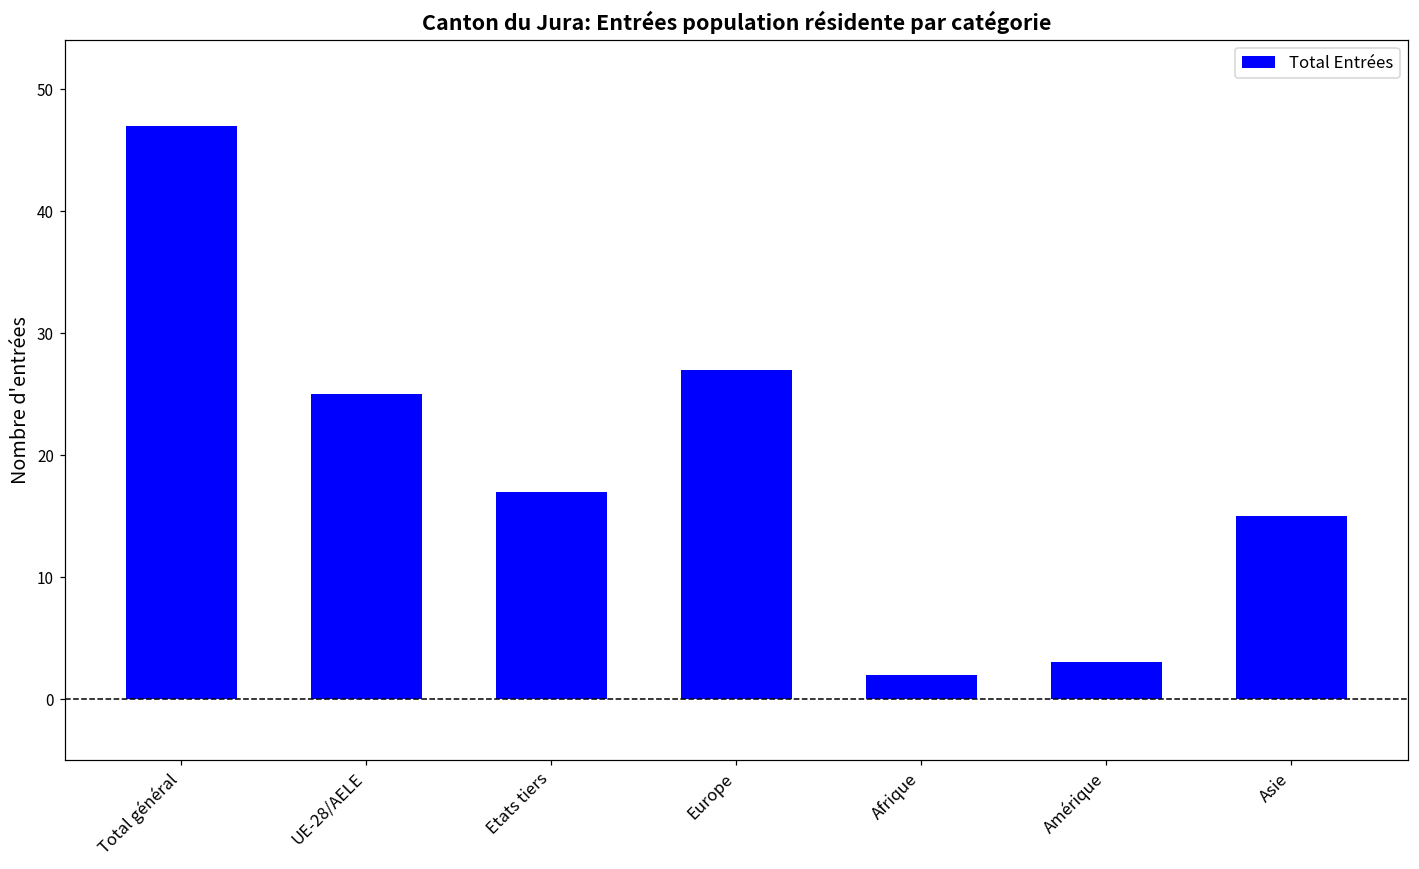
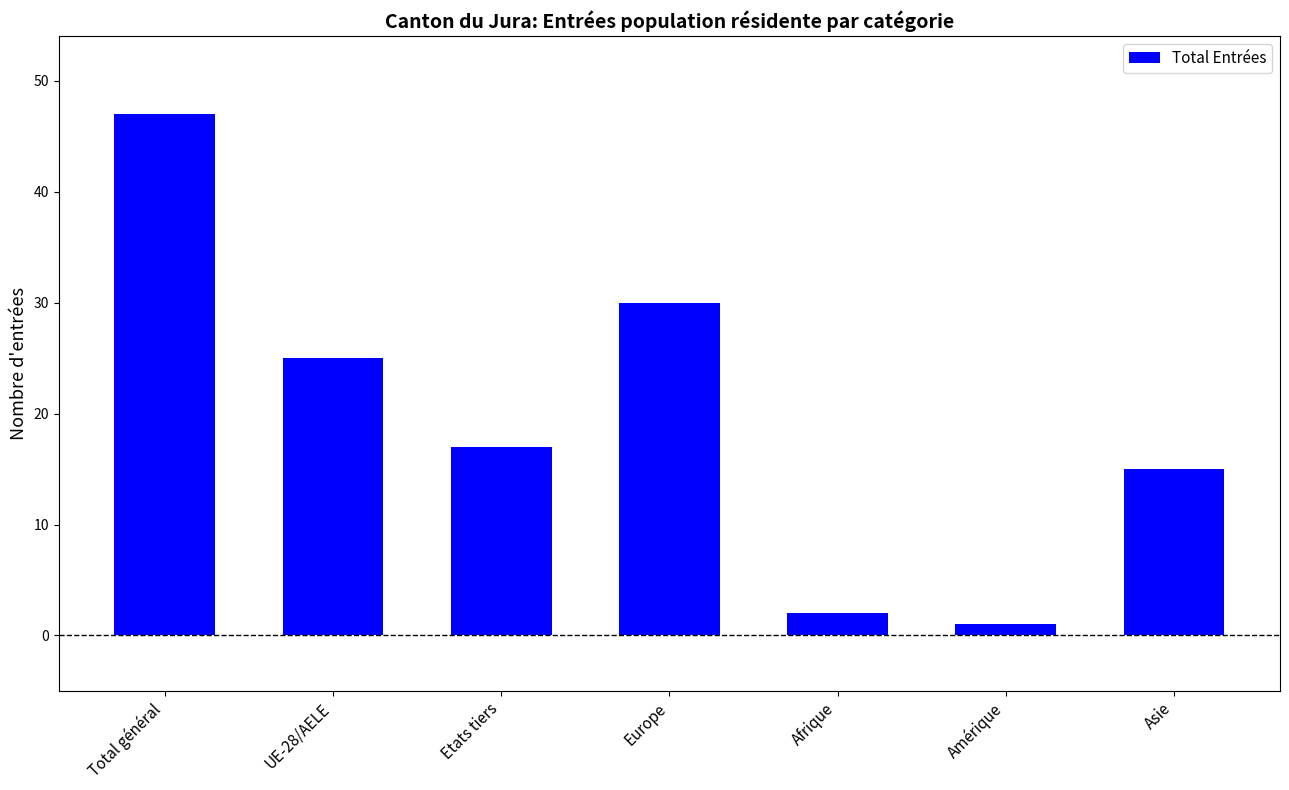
  {
    "Total général": 47,
    "UE-28/AELE": 25,
    "Etats tiers": 17,
-   "Europe": 27,
+   "Europe": 30,
    "Afrique": 2,
-   "Amérique": 3,
+   "Amérique": 1,
    "Asie": 15
  }
